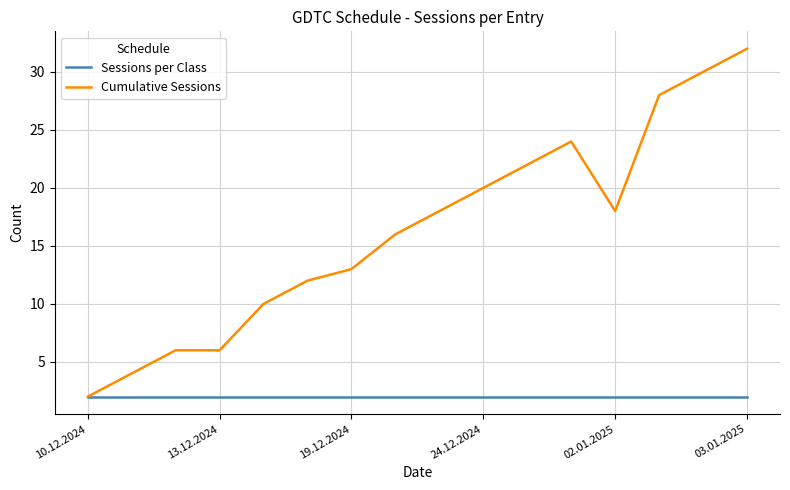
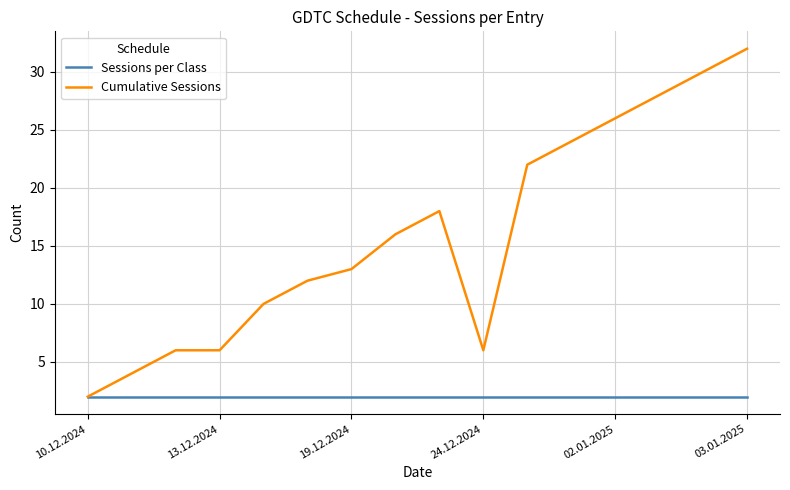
  {
    "Sessions per Class": {
      "13.12.2024": 2,
      "19.12.2024": 2,
      "24.12.2024": 2,
      "02.01.2025": 2,
      "03.01.2025": 2
    },
    "Cumulative Sessions": {
      "13.12.2024": 6,
      "19.12.2024": 13,
-     "24.12.2024": 20,
-     "02.01.2025": 18,
+     "24.12.2024": 6,
+     "02.01.2025": 26,
      "03.01.2025": 32
    }
  }
